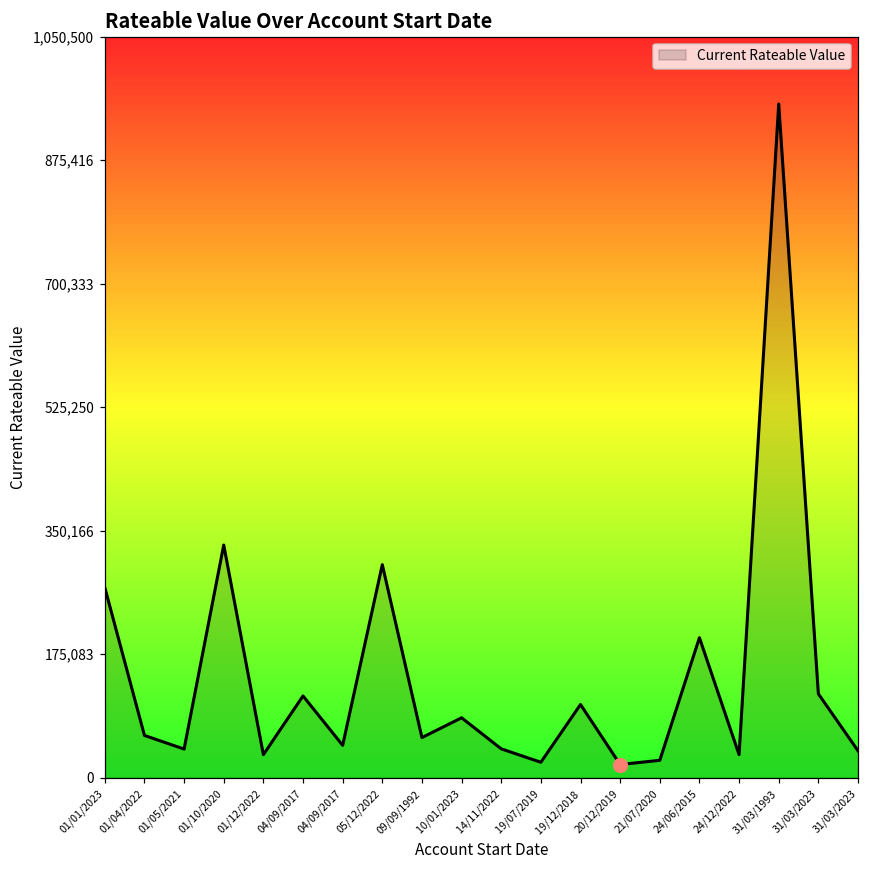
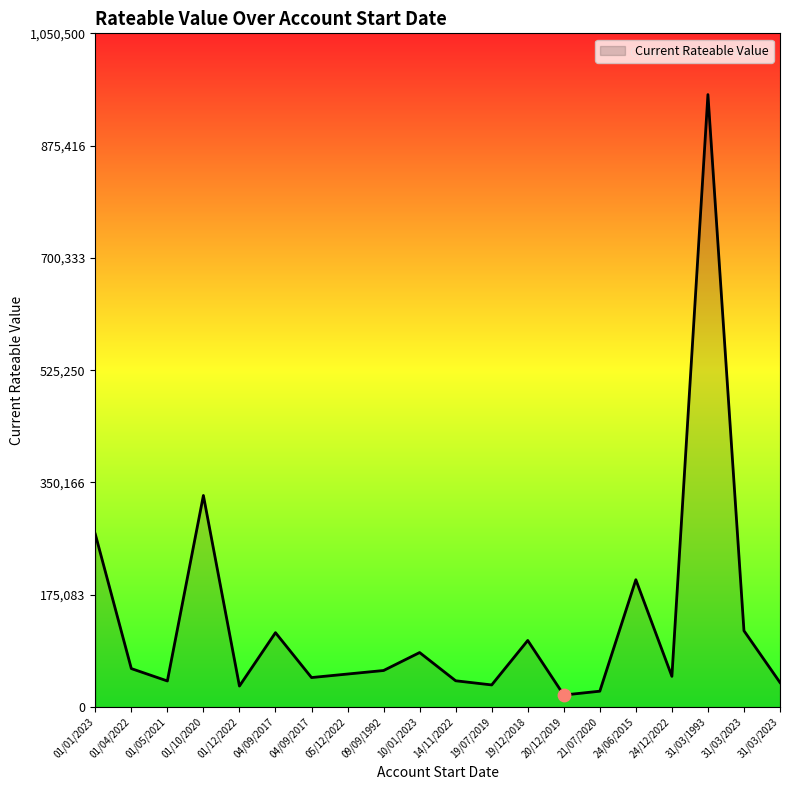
  {
    "Current Rateable Value": {
      "01/01/2023": "270,000",
      "01/04/2022": "60,000",
      "01/05/2021": "40,000",
      "01/10/2020": "330,000",
      "01/12/2022": "30,000",
-     "05/12/2022": "300,000",
+     "05/12/2022": "50,000",
      "09/09/1992": "60,000",
      "10/01/2023": "90,000",
      "14/11/2022": "40,000",
-     "19/07/2019": "20,000",
+     "19/07/2019": "30,000",
      "19/12/2018": "100,000",
      "21/07/2020": "20,000",
      "24/06/2015": "200,000",
-     "24/12/2022": "30,000",
+     "24/12/2022": "50,000",
      "31/03/1993": "960,000"
    }
  }
